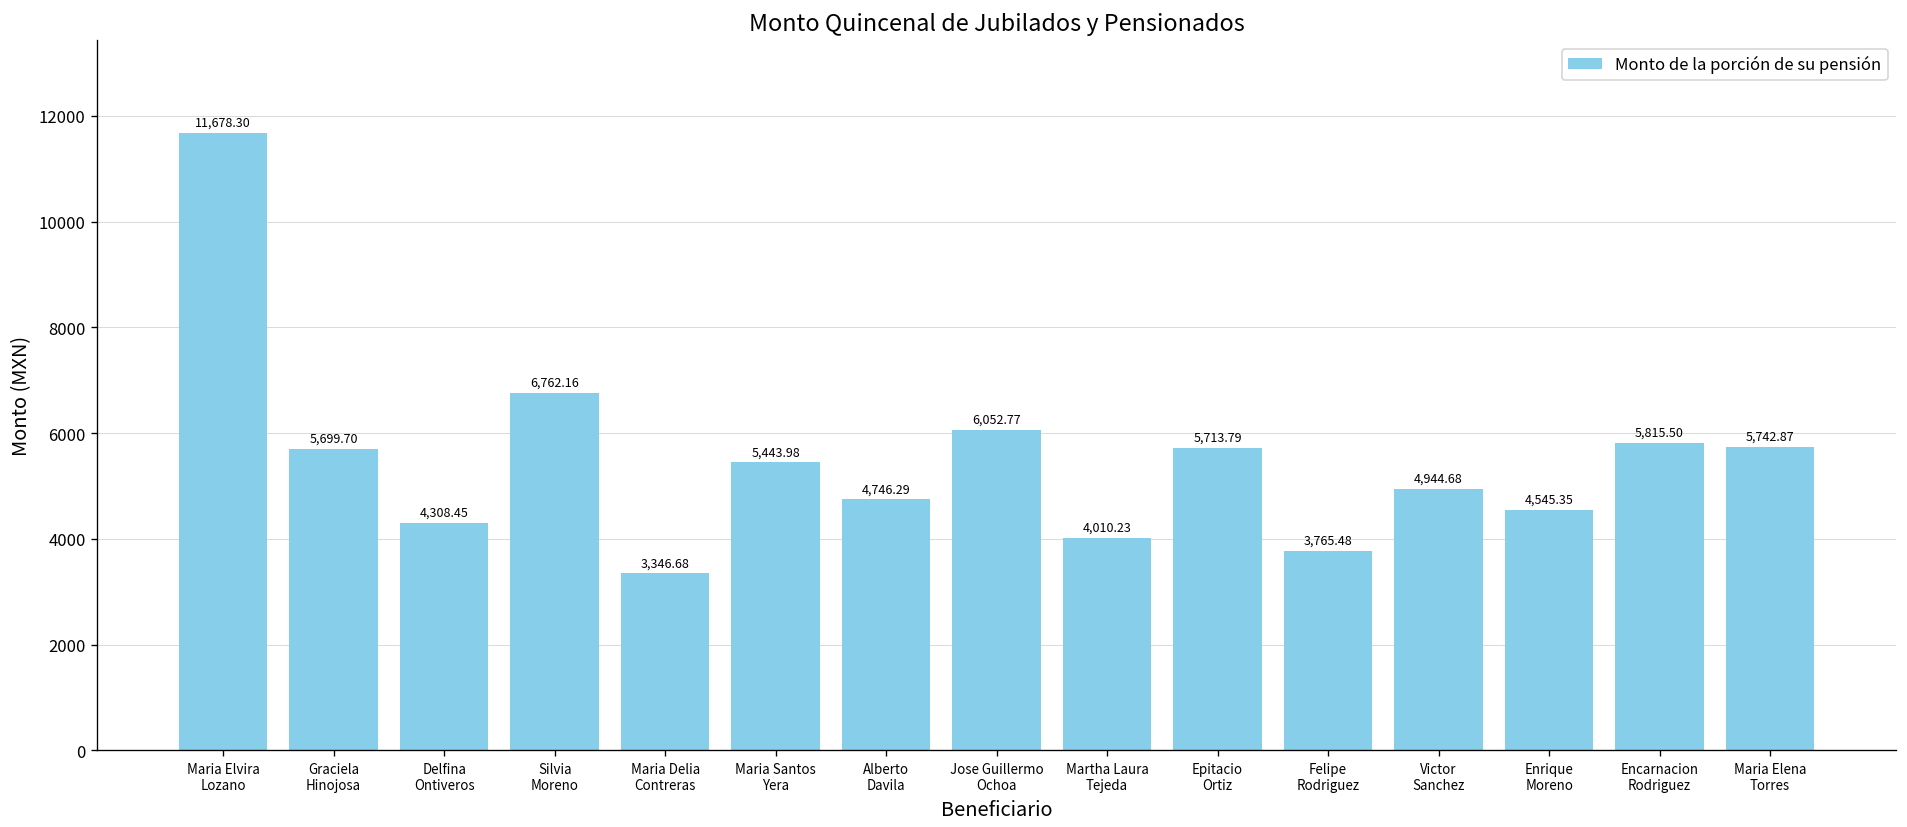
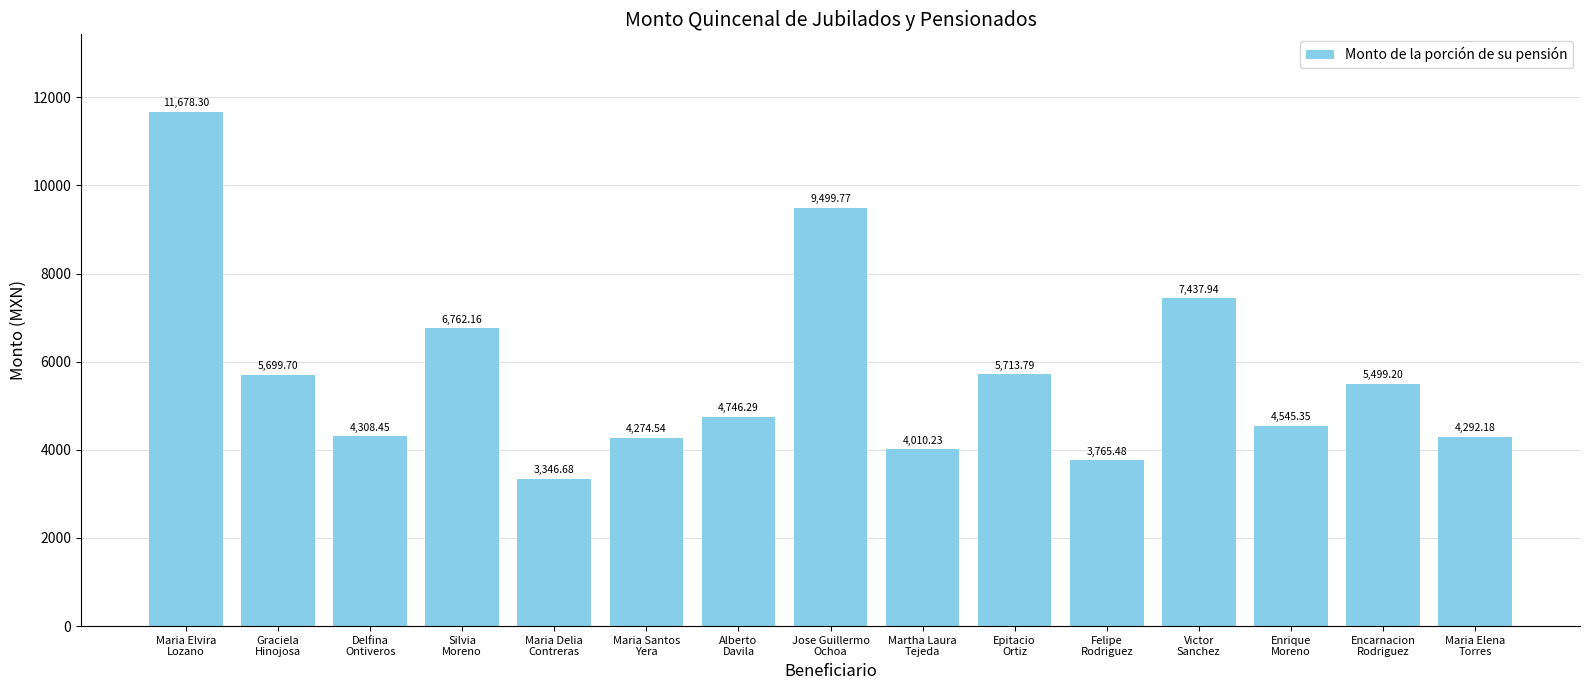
  {
    "Maria Elvira Lozano": "11,678.30",
    "Graciela Hinojosa": "5,699.70",
    "Delfina Ontiveros": "4,308.45",
    "Silvia Moreno": "6,762.16",
    "Maria Delia Contreras": "3,346.68",
-   "Maria Santos Yera": "5,443.98",
+   "Maria Santos Yera": "4,274.54",
    "Alberto Davila": "4,746.29",
-   "Jose Guillermo Ochoa": "6,052.77",
+   "Jose Guillermo Ochoa": "9,499.77",
    "Martha Laura Tejeda": "4,010.23",
    "Epitacio Ortiz": "5,713.79",
    "Felipe Rodriguez": "3,765.48",
-   "Victor Sanchez": "4,944.68",
+   "Victor Sanchez": "7,437.94",
    "Enrique Moreno": "4,545.35",
-   "Encarnacion Rodriguez": "5,815.50",
-   "Maria Elena Torres": "5,742.87"
+   "Encarnacion Rodriguez": "5,499.20",
+   "Maria Elena Torres": "4,292.18"
  }
